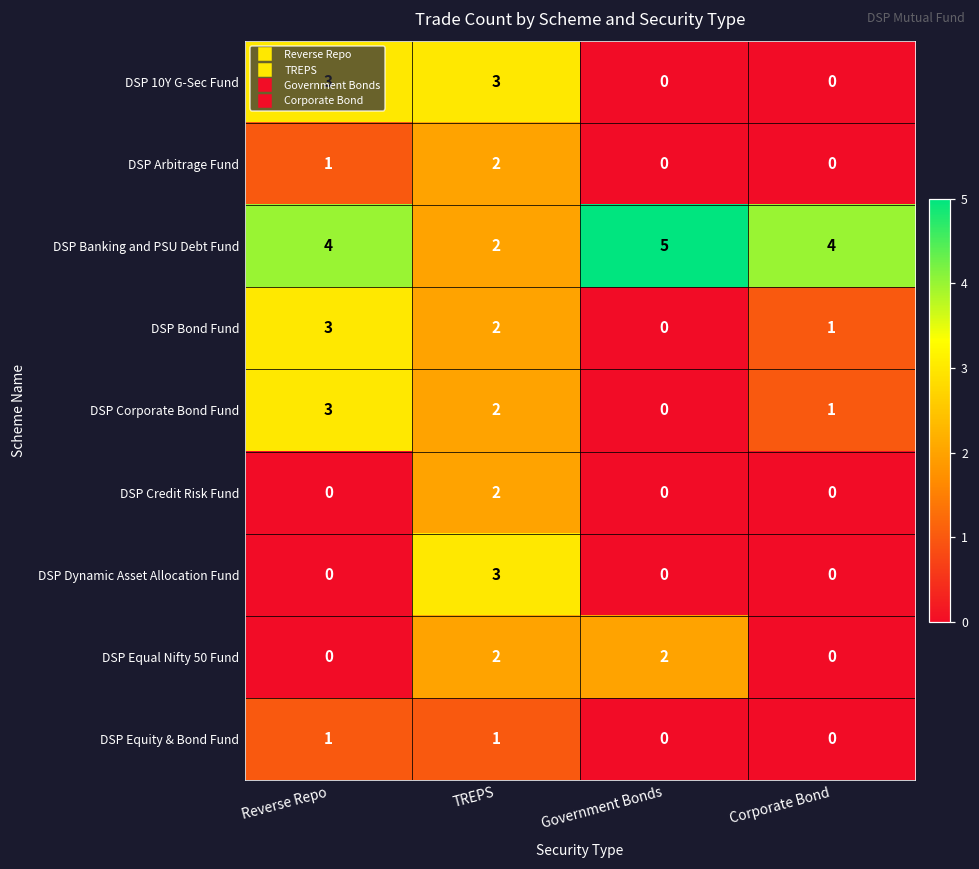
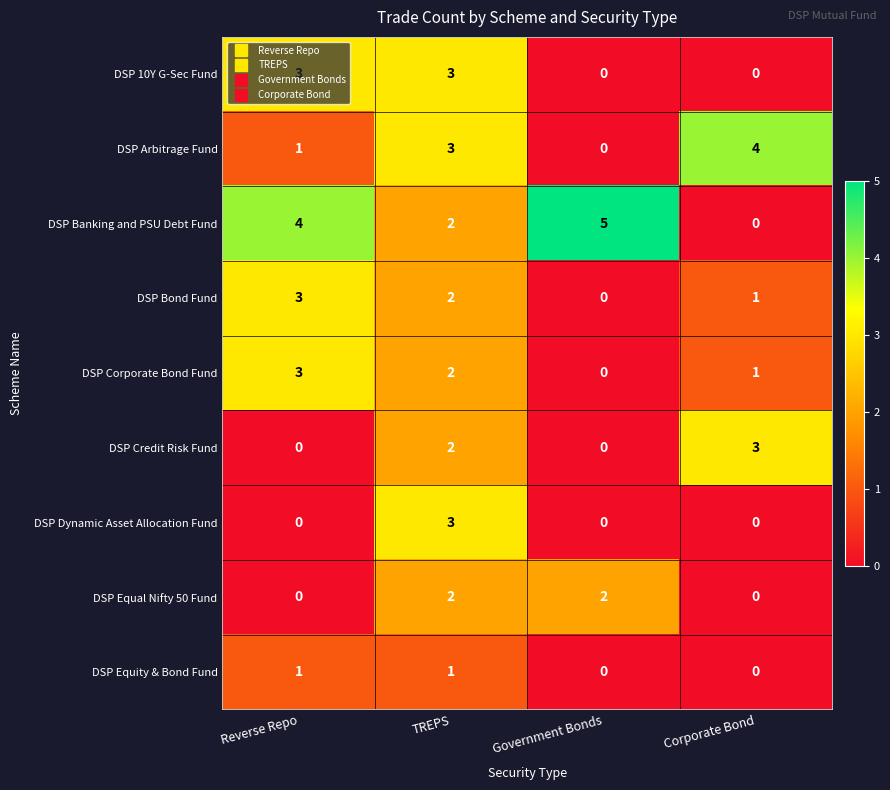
  {
    "DSP 10Y G-Sec Fund": {
      "TREPS": 3,
      "Government Bonds": 0,
      "Corporate Bond": 0
    },
    "DSP Arbitrage Fund": {
      "Reverse Repo": 1,
-     "TREPS": 2,
+     "TREPS": 3,
      "Government Bonds": 0,
-     "Corporate Bond": 0
+     "Corporate Bond": 4
    },
    "DSP Banking and PSU Debt Fund": {
      "Reverse Repo": 4,
      "TREPS": 2,
      "Government Bonds": 5,
-     "Corporate Bond": 4
+     "Corporate Bond": 0
    },
    "DSP Bond Fund": {
      "Reverse Repo": 3,
      "TREPS": 2,
      "Government Bonds": 0,
      "Corporate Bond": 1
    },
    "DSP Corporate Bond Fund": {
      "Reverse Repo": 3,
      "TREPS": 2,
      "Government Bonds": 0,
      "Corporate Bond": 1
    },
    "DSP Credit Risk Fund": {
      "Reverse Repo": 0,
      "TREPS": 2,
      "Government Bonds": 0,
-     "Corporate Bond": 0
+     "Corporate Bond": 3
    },
    "DSP Dynamic Asset Allocation Fund": {
      "Reverse Repo": 0,
      "TREPS": 3,
      "Government Bonds": 0,
      "Corporate Bond": 0
    },
    "DSP Equal Nifty 50 Fund": {
      "Reverse Repo": 0,
      "TREPS": 2,
      "Government Bonds": 2,
      "Corporate Bond": 0
    },
    "DSP Equity & Bond Fund": {
      "Reverse Repo": 1,
      "TREPS": 1,
      "Government Bonds": 0,
      "Corporate Bond": 0
    }
  }
